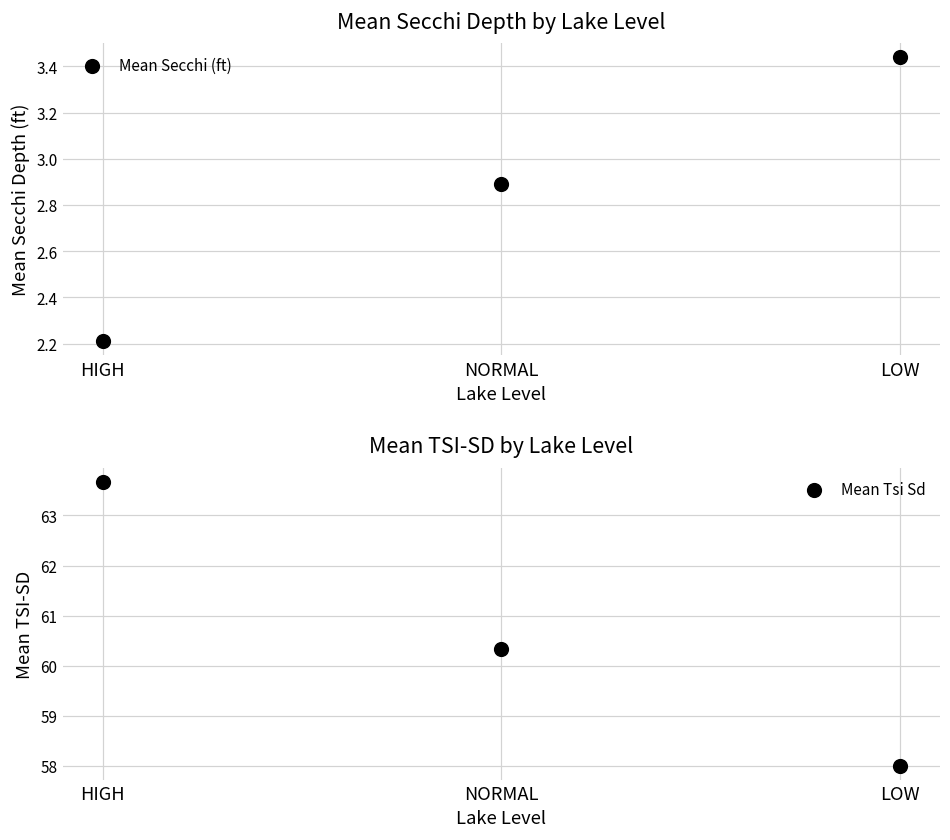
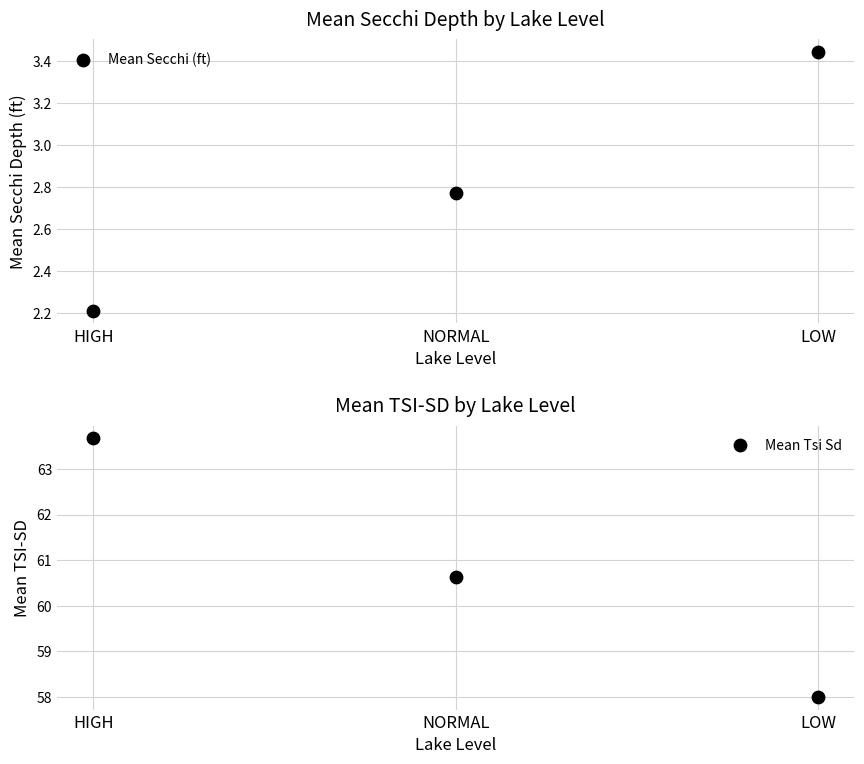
  {
    "Mean Secchi Depth by Lake Level": {
-     "NORMAL": 2.89
+     "NORMAL": 2.77
    },
    "Mean TSI-SD by Lake Level": {
-     "NORMAL": 60.3
+     "NORMAL": 60.6
    }
  }
